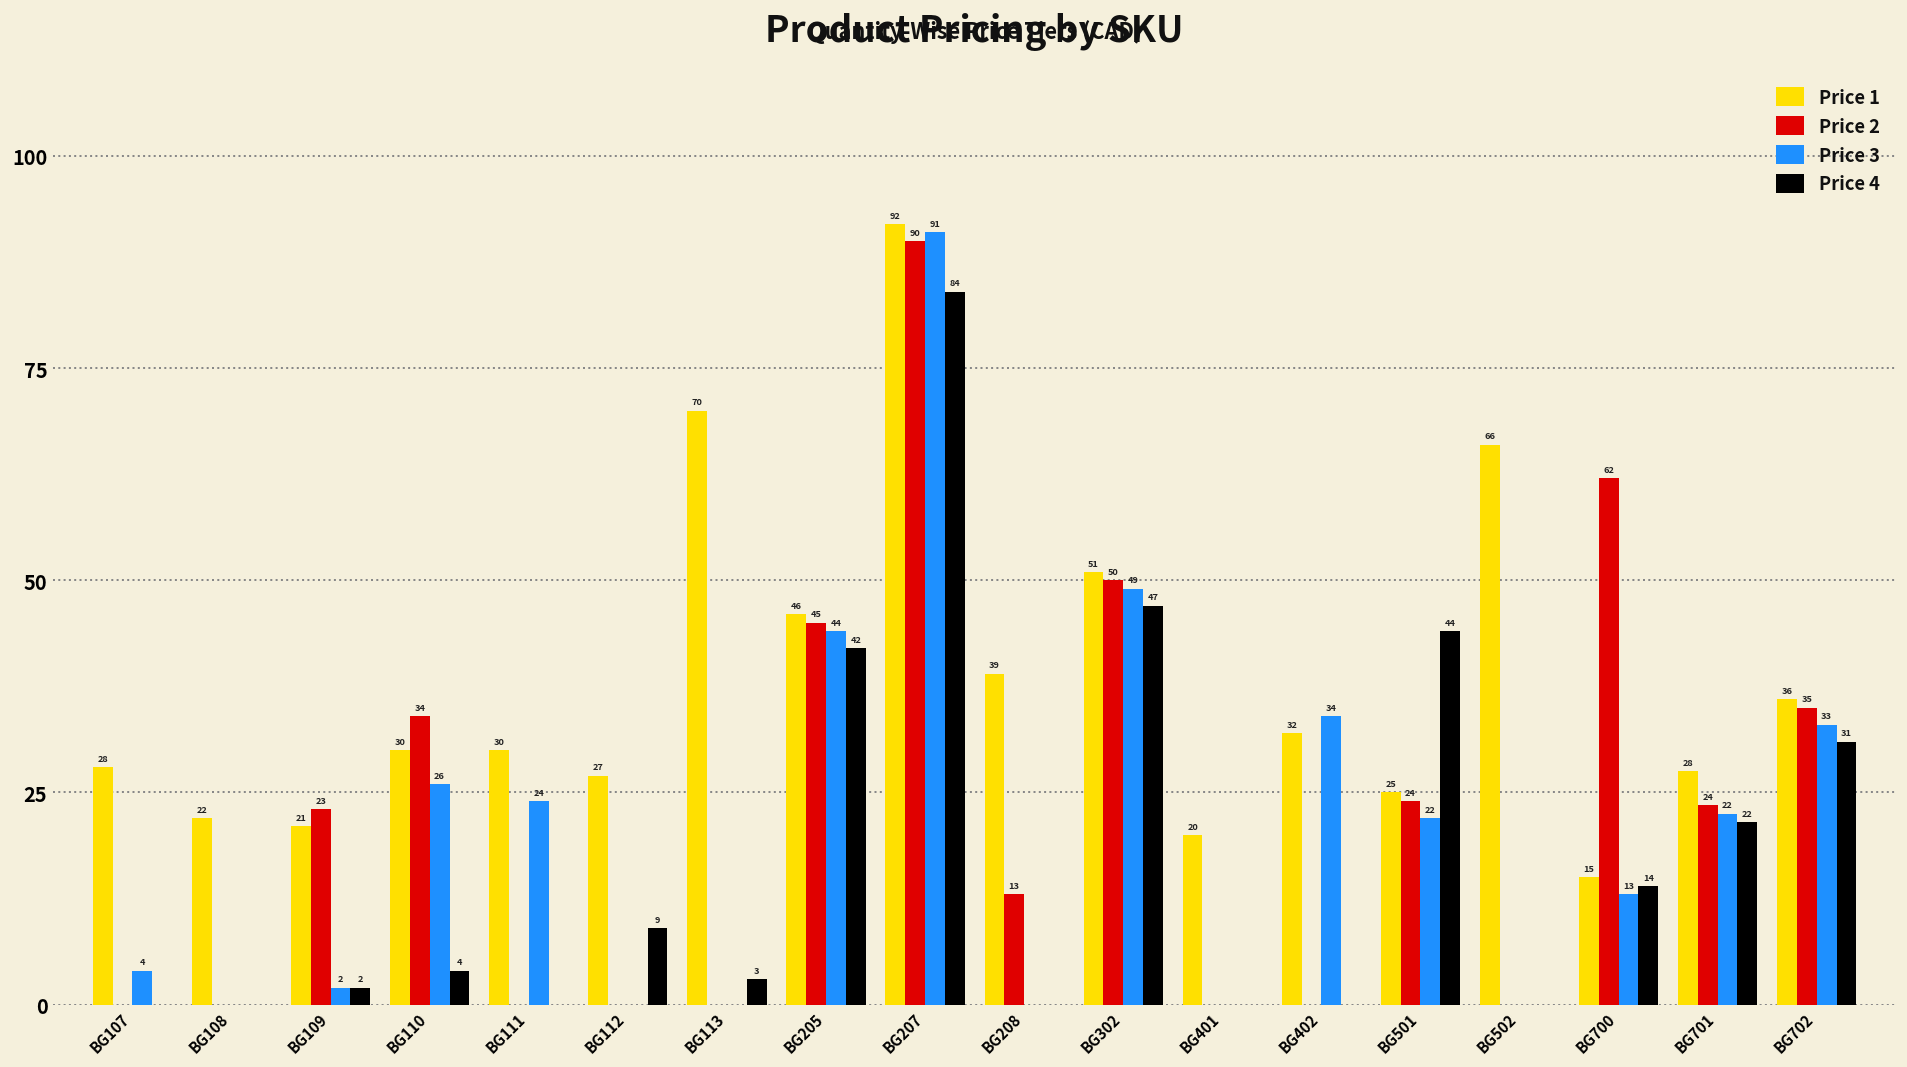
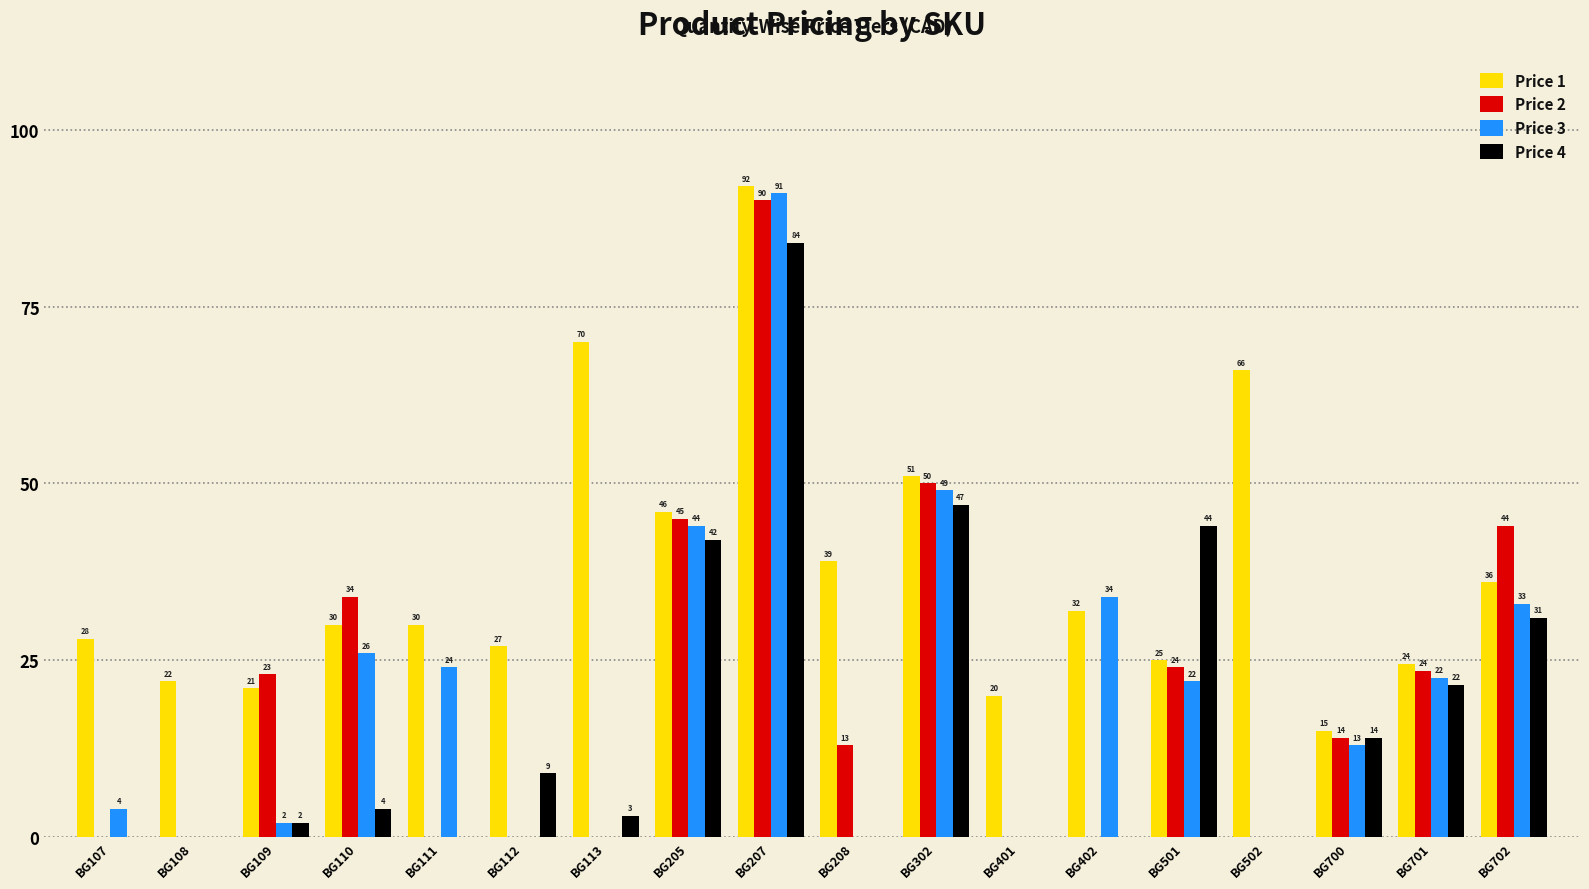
  {
    "Price 1": {
      "BG107": 28,
      "BG108": 22,
      "BG109": 21,
      "BG110": 30,
      "BG111": 30,
      "BG112": 27,
      "BG113": 70,
      "BG205": 46,
      "BG207": 92,
      "BG208": 39,
      "BG302": 51,
      "BG401": 20,
      "BG402": 32,
      "BG501": 25,
      "BG502": 66,
      "BG700": 15,
-     "BG701": 28,
+     "BG701": 24,
      "BG702": 36
    },
    "Price 2": {
      "BG109": 23,
      "BG110": 34,
      "BG205": 45,
      "BG207": 90,
      "BG208": 13,
      "BG302": 50,
      "BG501": 24,
-     "BG700": 62,
+     "BG700": 14,
      "BG701": 24,
-     "BG702": 35
+     "BG702": 44
    },
    "Price 3": {
      "BG107": 4,
      "BG109": 2,
      "BG110": 26,
      "BG111": 24,
      "BG205": 44,
      "BG207": 91,
      "BG302": 49,
      "BG402": 34,
      "BG501": 22,
      "BG700": 13,
      "BG701": 22,
      "BG702": 33
    },
    "Price 4": {
      "BG109": 2,
      "BG110": 4,
      "BG112": 9,
      "BG113": 3,
      "BG205": 42,
      "BG207": 84,
      "BG302": 47,
      "BG501": 44,
      "BG700": 14,
      "BG701": 22,
      "BG702": 31
    }
  }
